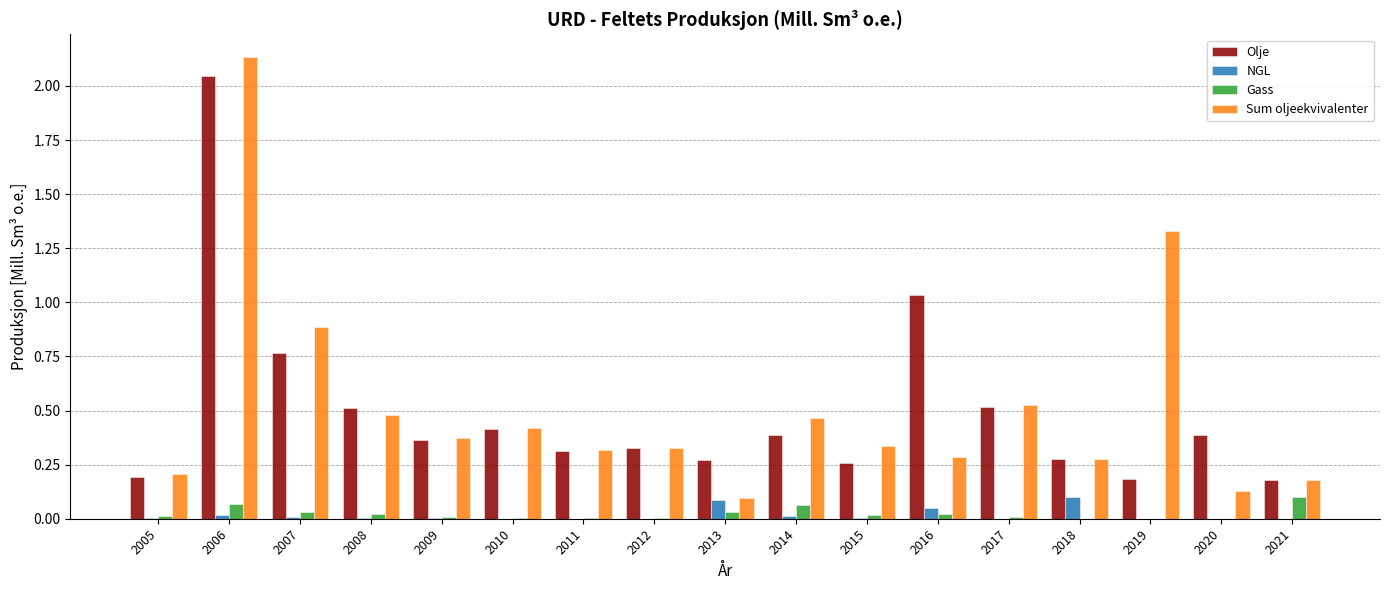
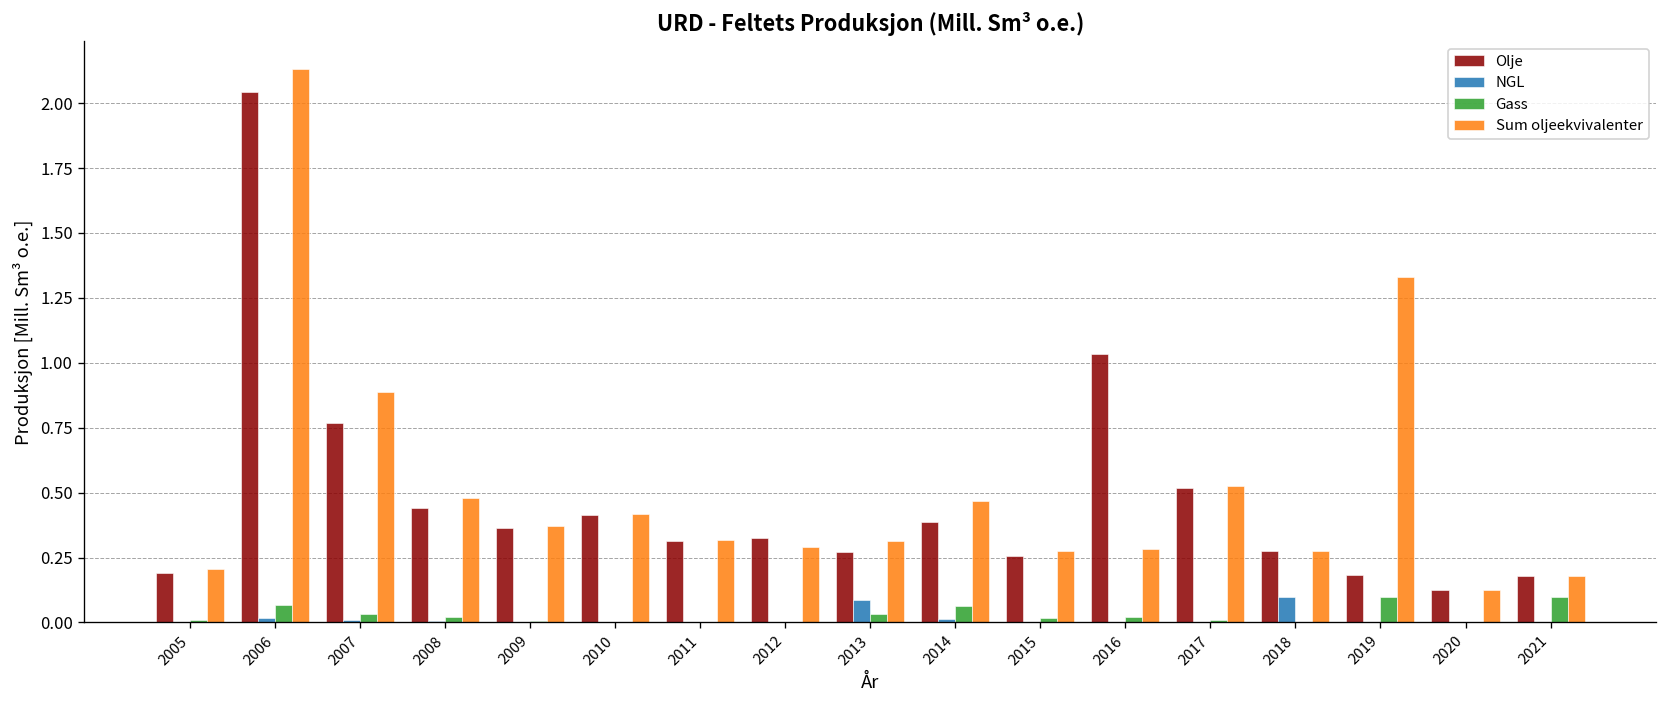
  {
    "Olje": {
      "2005": 0.19,
      "2006": 2.04,
      "2007": 0.77,
-     "2008": 0.51,
+     "2008": 0.44,
      "2009": 0.36,
      "2010": 0.41,
      "2011": 0.31,
      "2012": 0.32,
      "2013": 0.27,
      "2014": 0.39,
      "2015": 0.26,
      "2016": 1.04,
      "2017": 0.52,
      "2018": 0.27,
      "2019": 0.18,
-     "2020": 0.39,
+     "2020": 0.13,
      "2021": 0.18
    },
    "NGL": {
      "2006": 0.02,
      "2013": 0.09,
      "2014": 0.01,
-     "2016": 0.05,
+     "2016": 0.00,
      "2018": 0.10,
      "2019": 0.00,
      "2020": 0.00,
      "2021": 0.00
    },
    "Gass": {
      "2006": 0.07,
      "2007": 0.03,
      "2008": 0.02,
      "2013": 0.03,
      "2014": 0.06,
      "2015": 0.02,
      "2016": 0.02,
      "2018": 0.0,
-     "2019": 0.0,
+     "2019": 0.1,
      "2020": 0.0,
      "2021": 0.1
    },
    "Sum oljeekvivalenter": {
      "2005": 0.21,
      "2006": 2.13,
      "2007": 0.89,
      "2008": 0.48,
      "2009": 0.37,
      "2010": 0.42,
      "2011": 0.32,
-     "2012": 0.33,
-     "2013": 0.09,
+     "2012": 0.29,
+     "2013": 0.31,
      "2014": 0.47,
-     "2015": 0.34,
+     "2015": 0.28,
      "2016": 0.28,
      "2017": 0.53,
      "2018": 0.27,
      "2019": 1.33,
      "2020": 0.13,
      "2021": 0.18
    }
  }
